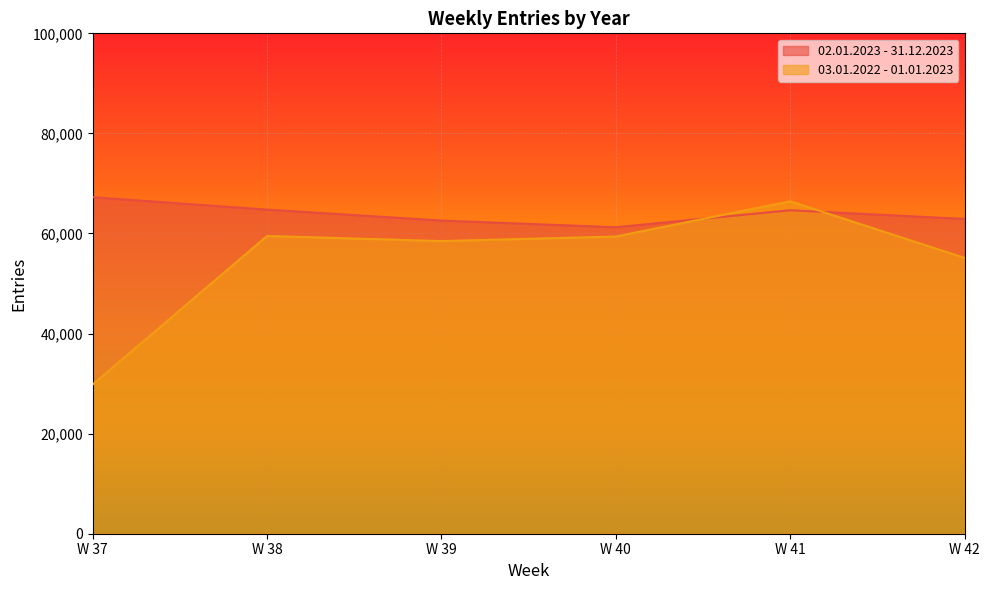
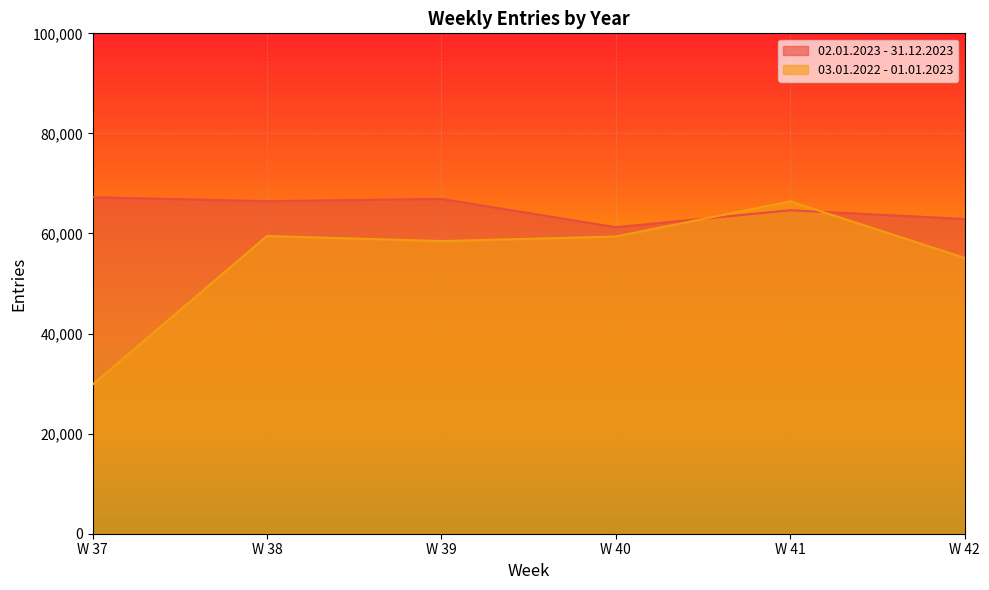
  {
    "02.01.2023 - 31.12.2023": {
      "W 37": "67,000",
-     "W 38": "65,000",
-     "W 39": "63,000",
+     "W 38": "66,000",
+     "W 39": "67,000",
      "W 40": "61,000",
      "W 41": "65,000",
      "W 42": "63,000"
    },
    "03.01.2022 - 01.01.2023": {
      "W 37": "30,000",
      "W 38": "60,000",
      "W 39": "58,000",
      "W 40": "59,000",
      "W 41": "66,000",
      "W 42": "55,000"
    }
  }
